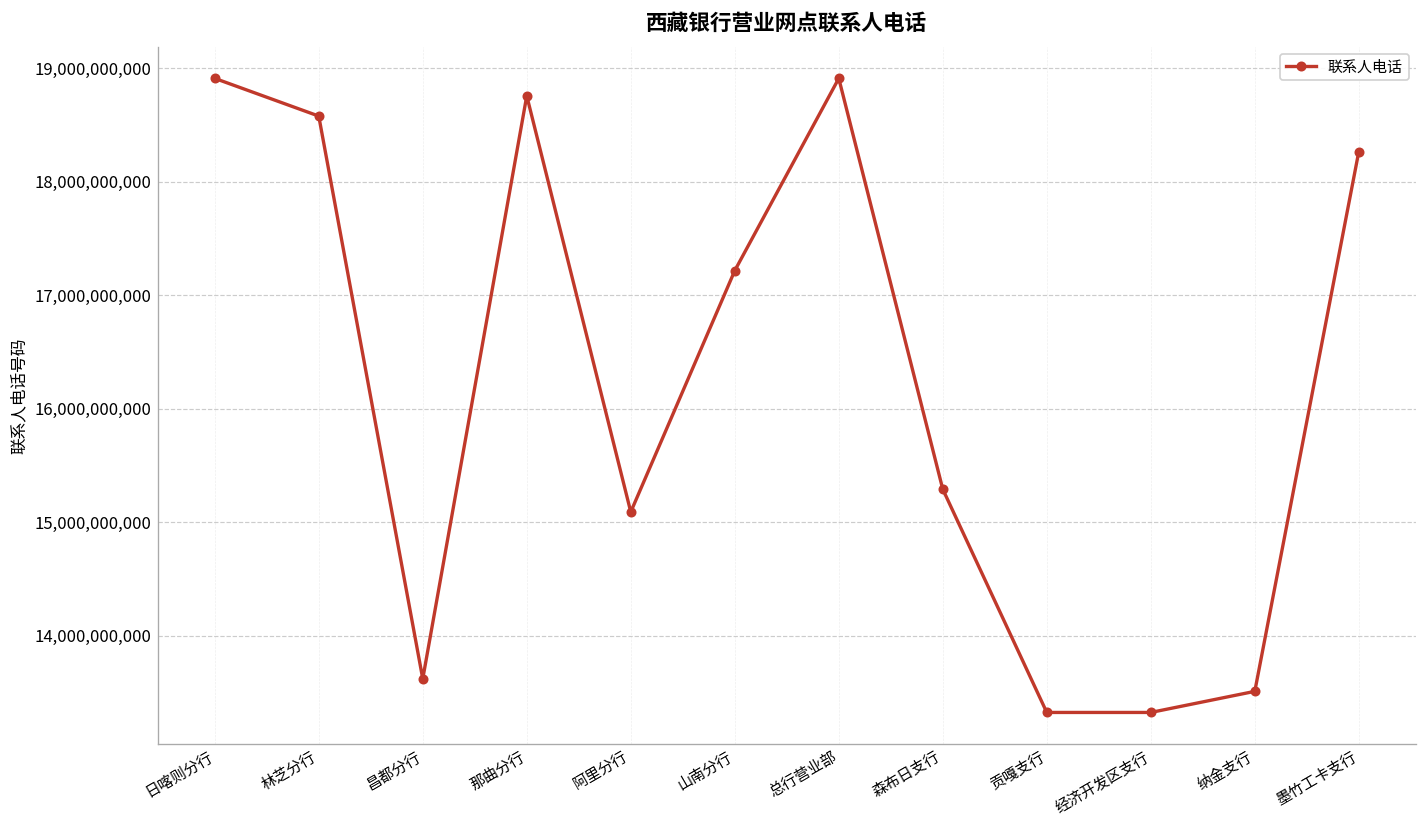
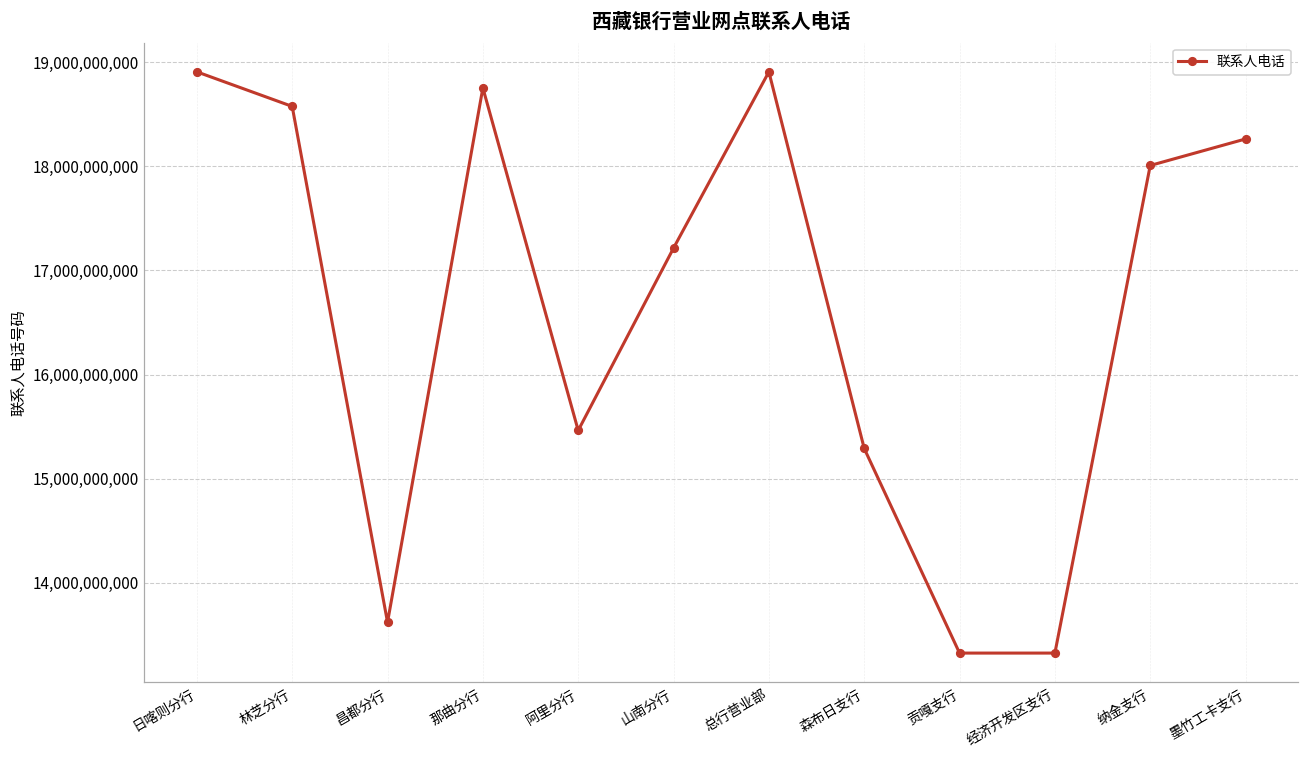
  {
    "日喀则分行": "18,900,000,000",
    "林芝分行": "18,600,000,000",
    "昌都分行": "13,600,000,000",
    "那曲分行": "18,800,000,000",
-   "阿里分行": "15,100,000,000",
+   "阿里分行": "15,500,000,000",
    "山南分行": "17,200,000,000",
    "总行营业部": "18,900,000,000",
    "森布日支行": "15,300,000,000",
    "贡嘎支行": "13,300,000,000",
    "经济开发区支行": "13,300,000,000",
-   "纳金支行": "13,500,000,000",
+   "纳金支行": "18,000,000,000",
    "墨竹工卡支行": "18,300,000,000"
  }
